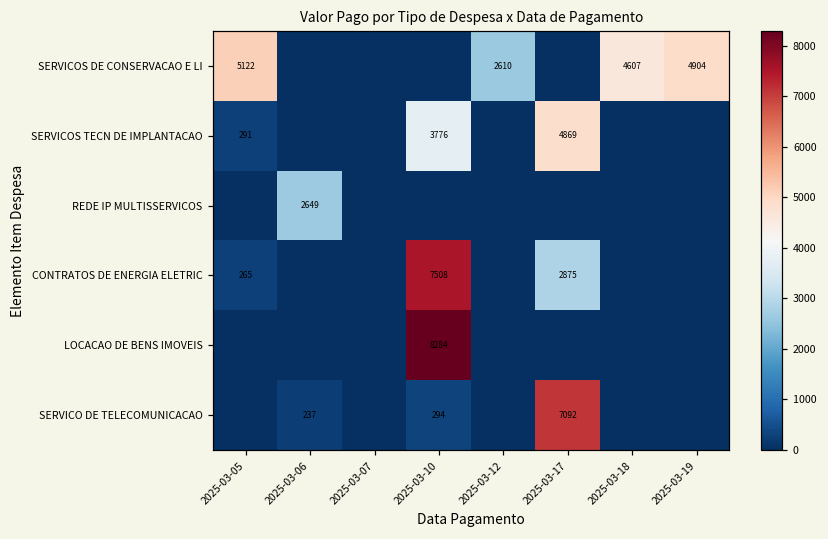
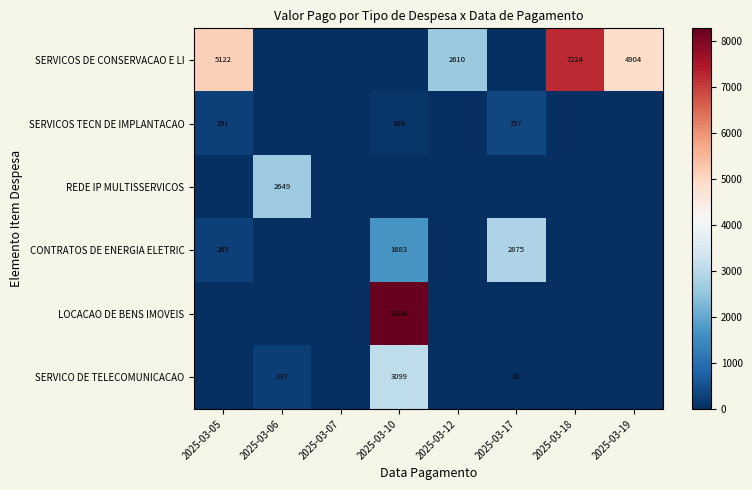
  {
    "SERVICOS DE CONSERVACAO E LI": {
      "2025-03-05": 5122,
      "2025-03-12": 2610,
-     "2025-03-18": 4607,
+     "2025-03-18": 7224,
      "2025-03-19": 4904
    },
    "SERVICOS TECN DE IMPLANTACAO": {
      "2025-03-05": 291,
-     "2025-03-10": 3776,
-     "2025-03-17": 4869
+     "2025-03-10": 106,
+     "2025-03-17": 357
    },
    "REDE IP MULTISSERVICOS": {
      "2025-03-06": 2649
    },
    "CONTRATOS DE ENERGIA ELETRIC": {
      "2025-03-05": 265,
-     "2025-03-10": 7508,
+     "2025-03-10": 1683,
      "2025-03-17": 2875
    },
    "LOCACAO DE BENS IMOVEIS": {
      "2025-03-10": 8284
    },
    "SERVICO DE TELECOMUNICACAO": {
      "2025-03-06": 237,
-     "2025-03-10": 294,
-     "2025-03-17": 7092
+     "2025-03-10": 3099,
+     "2025-03-17": 28
    }
  }
